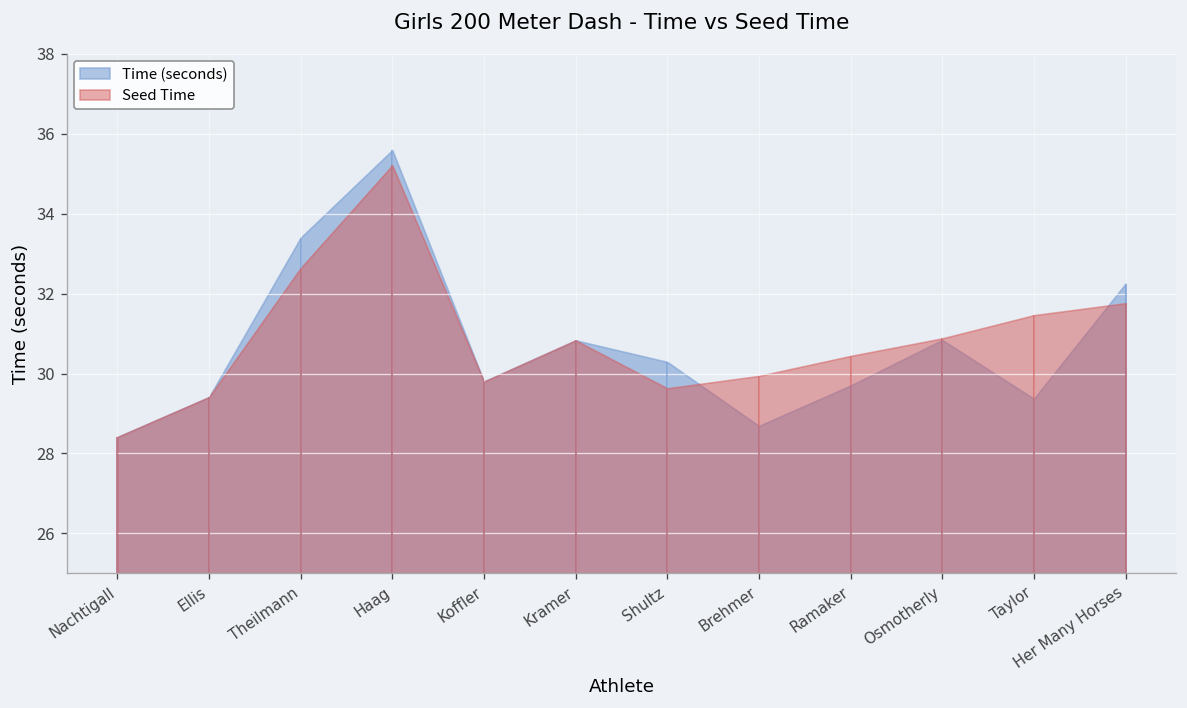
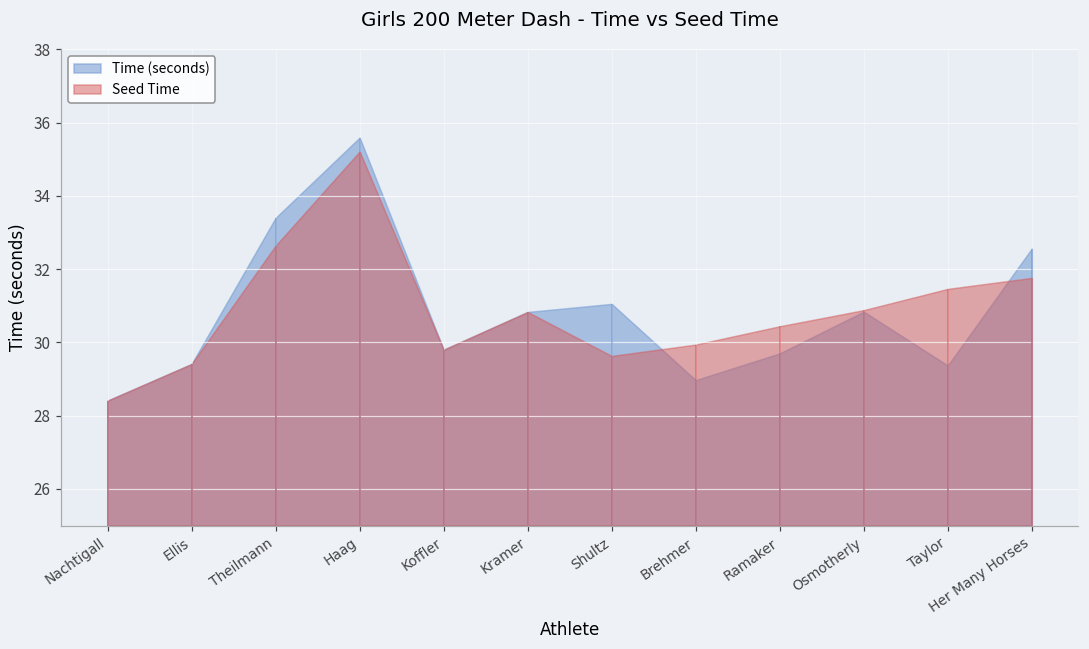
  {
    "Time (seconds)": {
      "Theilmann": 33.4,
      "Haag": 35.6,
-     "Shultz": 30.3,
-     "Brehmer": 28.7,
+     "Shultz": 31.1,
+     "Brehmer": 29.0,
      "Ramaker": 29.7,
      "Taylor": 29.4,
-     "Her Many Horses": 32.3
+     "Her Many Horses": 32.6
    },
    "Seed Time": {
      "Theilmann": 32.6,
      "Haag": 35.2,
      "Shultz": 29.6,
      "Brehmer": 29.9,
      "Ramaker": 30.4,
      "Taylor": 31.5,
      "Her Many Horses": 31.8
    }
  }
